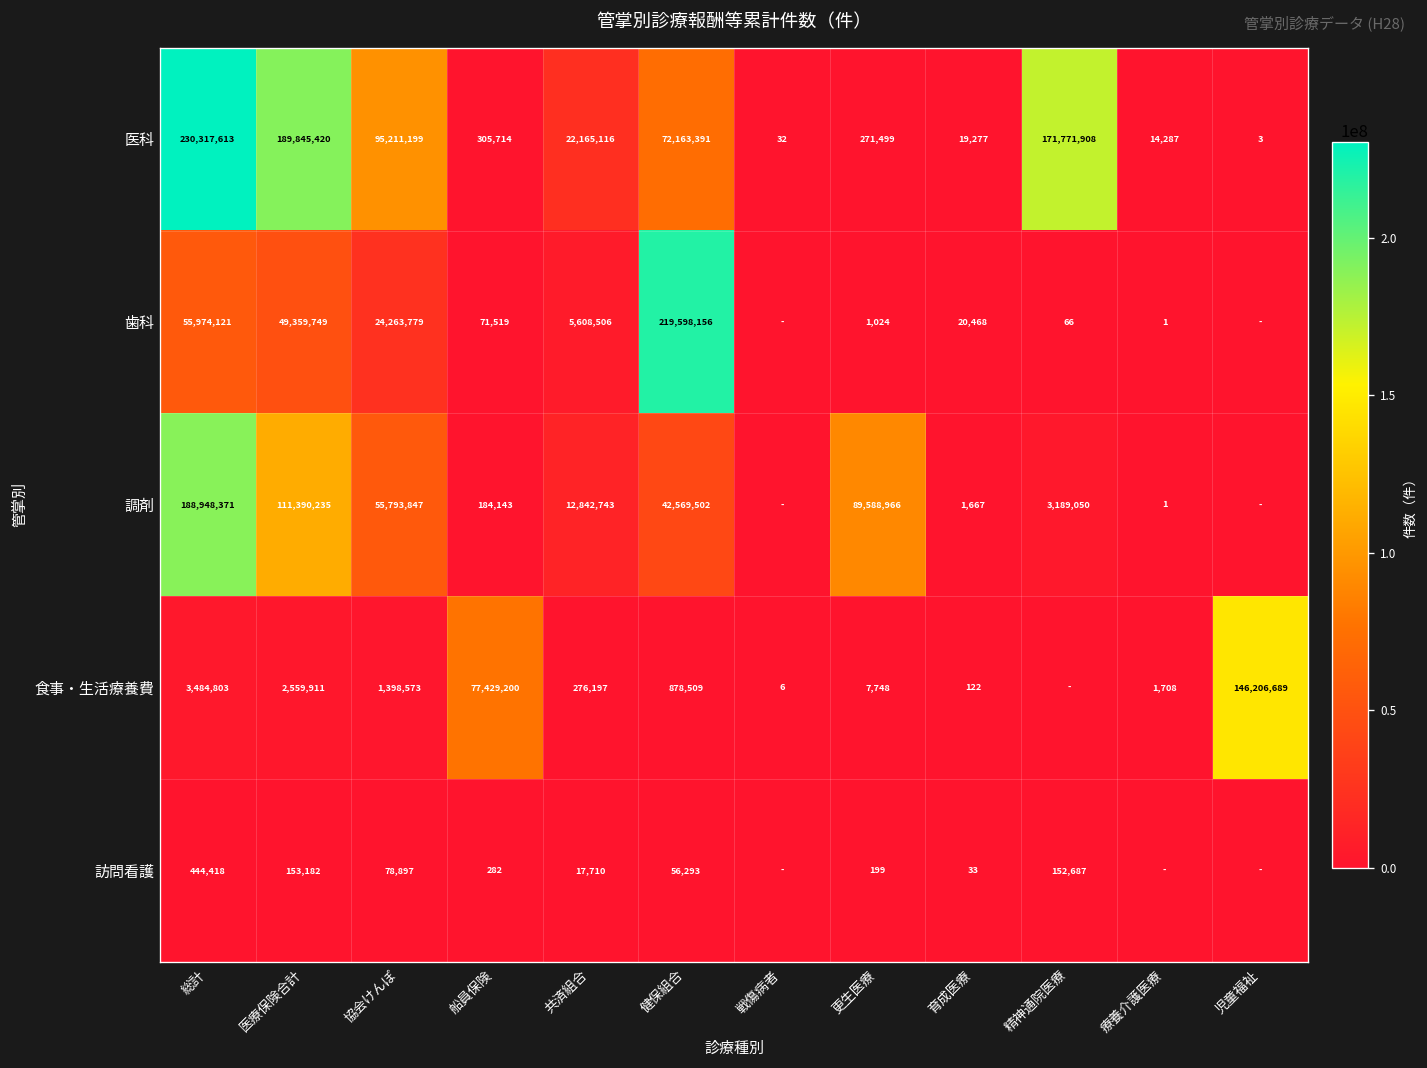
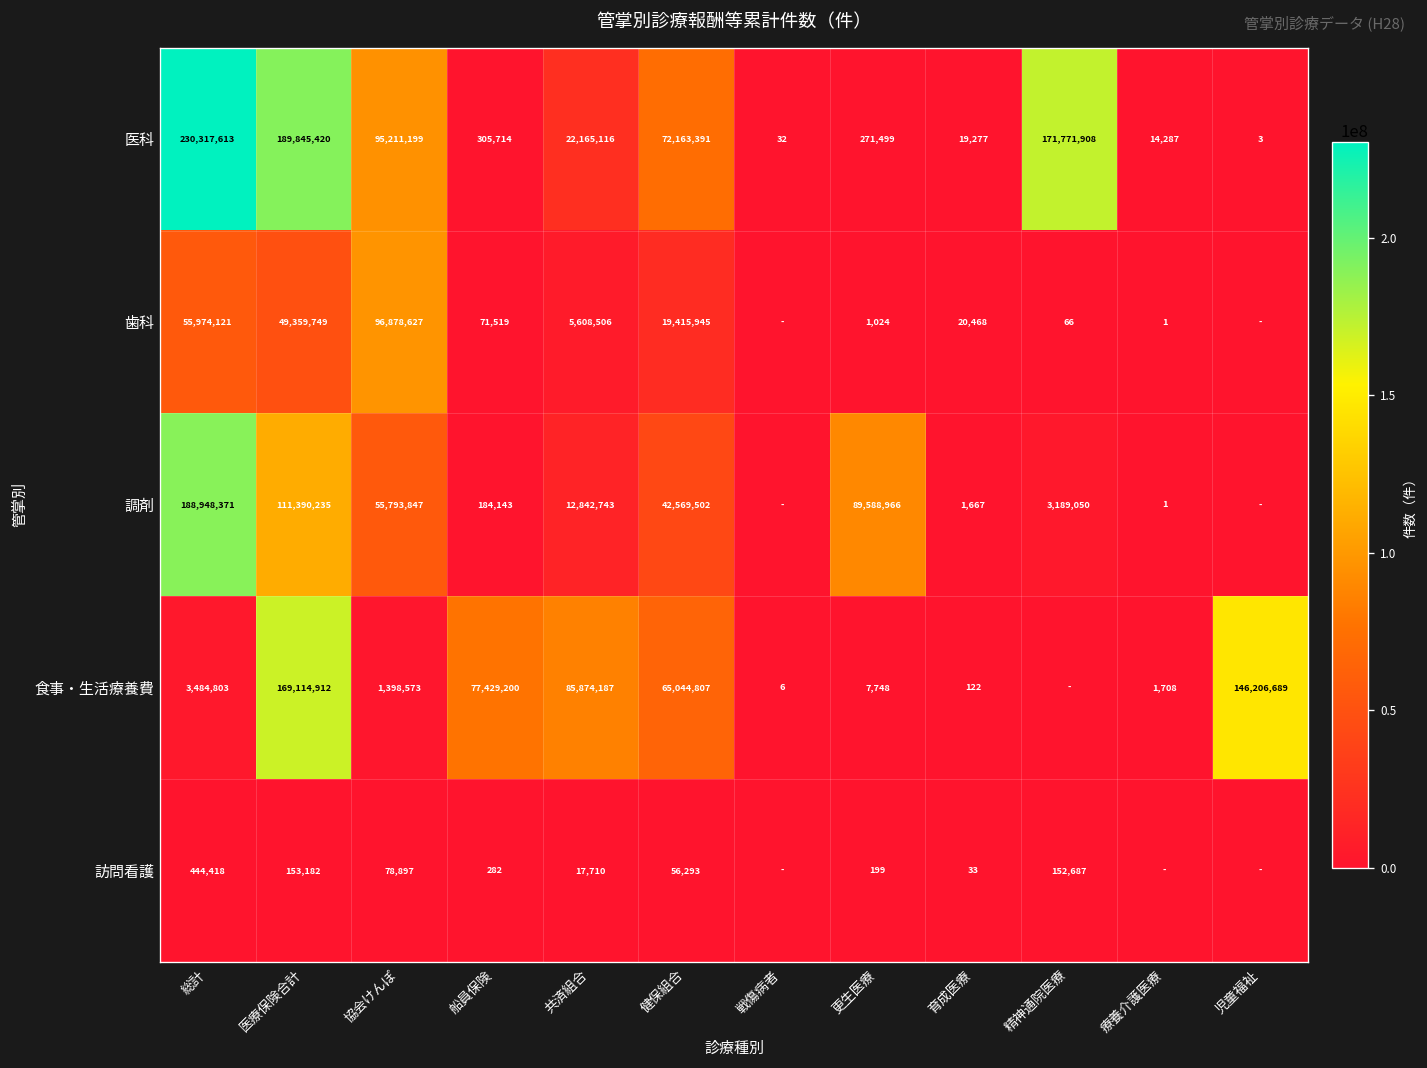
  {
    "医科": {
      "総計": "230,317,613",
      "医療保険合計": "189,845,420",
      "協会けんぽ": "95,211,199",
      "船員保険": "305,714",
      "共済組合": "22,165,116",
      "健保組合": "72,163,391",
      "戦傷病者": "32",
      "更生医療": "271,499",
      "育成医療": "19,277",
      "精神通院医療": "171,771,908",
      "療養介護医療": "14,287",
      "児童福祉": "3"
    },
    "歯科": {
      "総計": "55,974,121",
      "医療保険合計": "49,359,749",
-     "協会けんぽ": "24,263,779",
+     "協会けんぽ": "96,878,627",
      "船員保険": "71,519",
      "共済組合": "5,608,506",
-     "健保組合": "219,598,156",
+     "健保組合": "19,415,945",
      "更生医療": "1,024",
      "育成医療": "20,468",
      "精神通院医療": "66",
      "療養介護医療": "1"
    },
    "調剤": {
      "総計": "188,948,371",
      "医療保険合計": "111,390,235",
      "協会けんぽ": "55,793,847",
      "船員保険": "184,143",
      "共済組合": "12,842,743",
      "健保組合": "42,569,502",
      "更生医療": "89,588,966",
      "育成医療": "1,667",
      "精神通院医療": "3,189,050",
      "療養介護医療": "1"
    },
    "食事・生活療養費": {
      "総計": "3,484,803",
-     "医療保険合計": "2,559,911",
+     "医療保険合計": "169,114,912",
      "協会けんぽ": "1,398,573",
      "船員保険": "77,429,200",
-     "共済組合": "276,197",
-     "健保組合": "878,509",
+     "共済組合": "85,874,187",
+     "健保組合": "65,044,807",
      "戦傷病者": "6",
      "更生医療": "7,748",
      "育成医療": "122",
      "療養介護医療": "1,708",
      "児童福祉": "146,206,689"
    },
    "訪問看護": {
      "総計": "444,418",
      "医療保険合計": "153,182",
      "協会けんぽ": "78,897",
      "船員保険": "282",
      "共済組合": "17,710",
      "健保組合": "56,293",
      "更生医療": "199",
      "育成医療": "33",
      "精神通院医療": "152,687"
    }
  }
